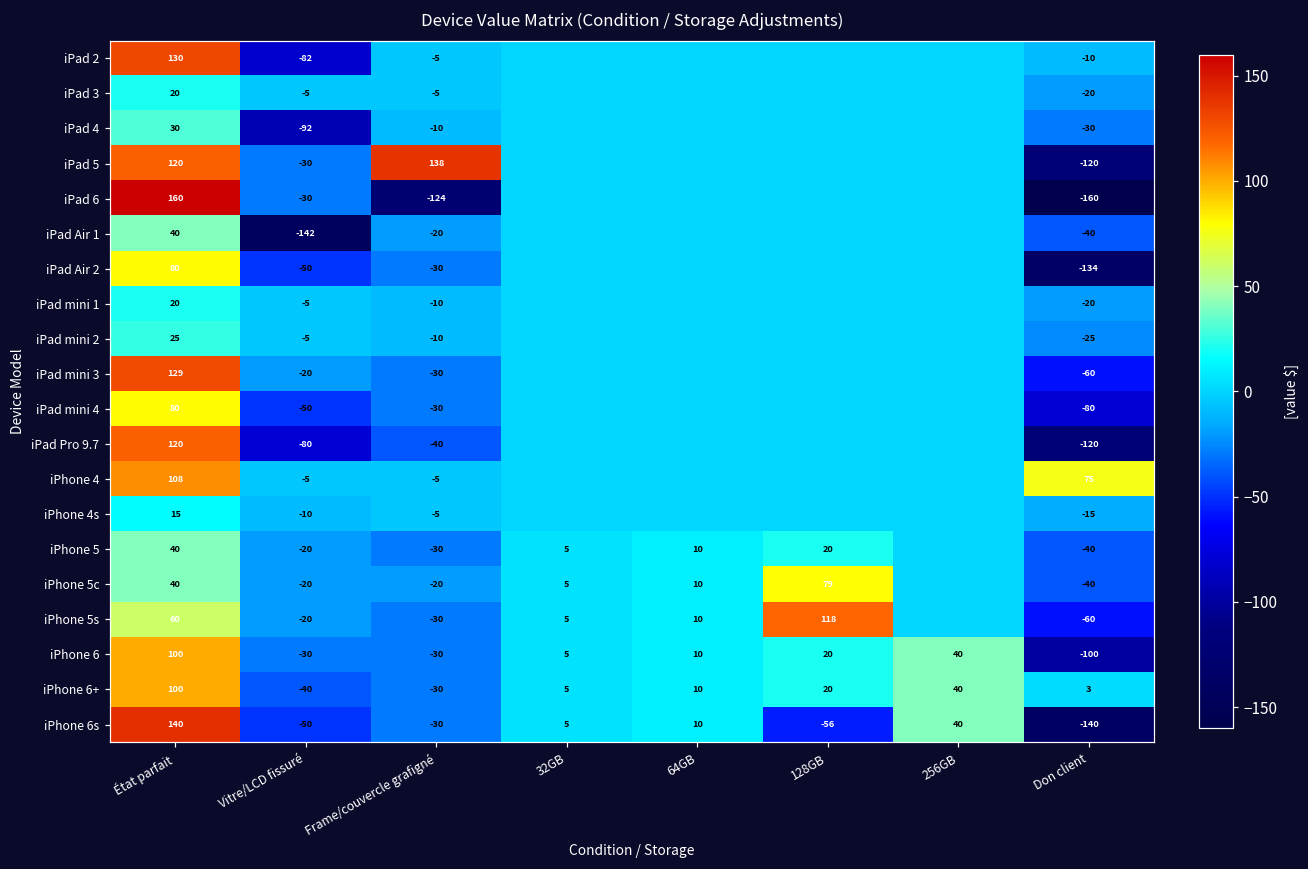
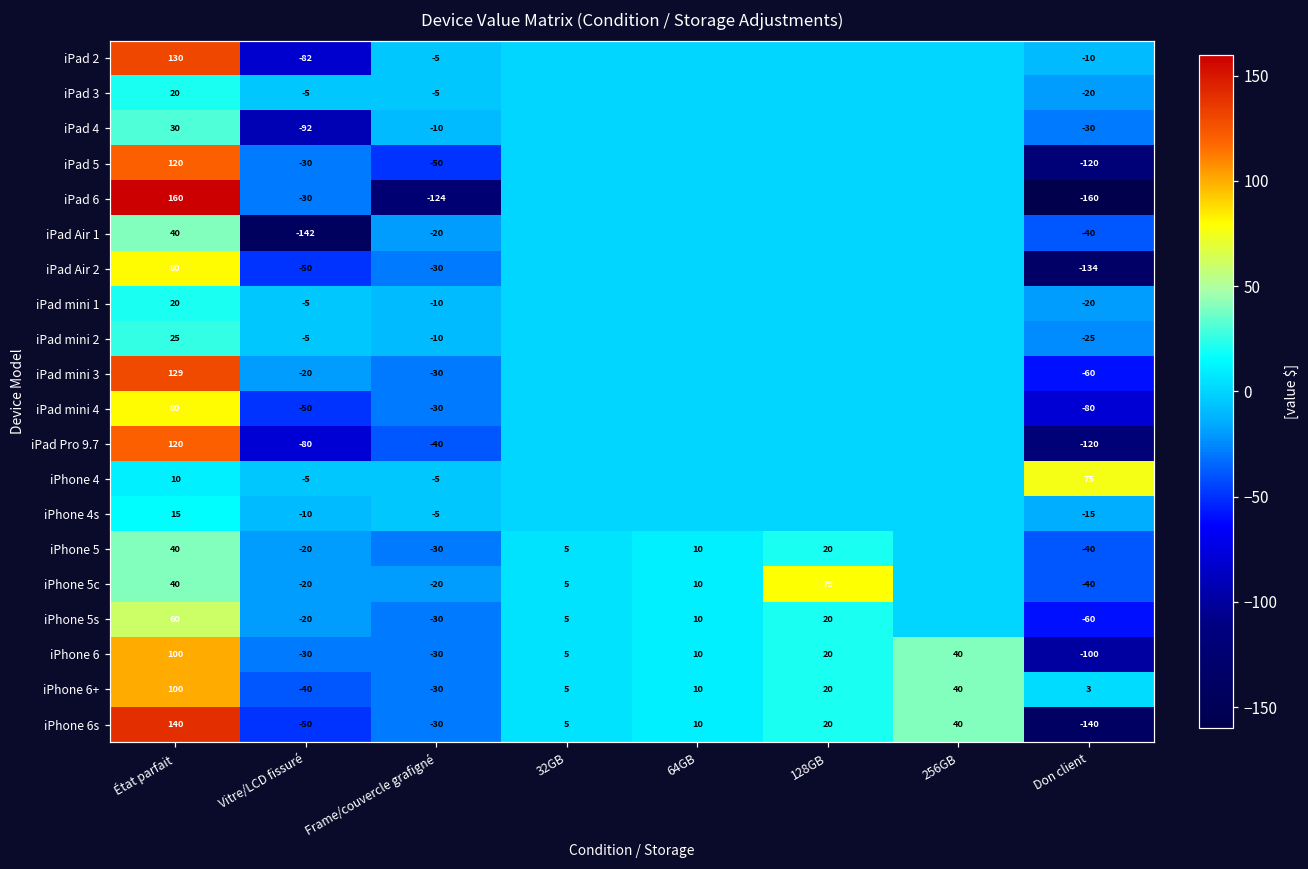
  {
    "iPad 2": {
      "État parfait": 130,
      "Vitre/LCD fissuré": -82,
      "Frame/couvercle grafigné": -5,
      "Don client": -10
    },
    "iPad 3": {
      "État parfait": 20,
      "Vitre/LCD fissuré": -5,
      "Frame/couvercle grafigné": -5,
      "Don client": -20
    },
    "iPad 4": {
      "État parfait": 30,
      "Vitre/LCD fissuré": -92,
      "Frame/couvercle grafigné": -10,
      "Don client": -30
    },
    "iPad 5": {
      "État parfait": 120,
      "Vitre/LCD fissuré": -30,
-     "Frame/couvercle grafigné": 138,
+     "Frame/couvercle grafigné": -50,
      "Don client": -120
    },
    "iPad 6": {
      "État parfait": 160,
      "Vitre/LCD fissuré": -30,
      "Frame/couvercle grafigné": -124,
      "Don client": -160
    },
    "iPad Air 1": {
      "État parfait": 40,
      "Vitre/LCD fissuré": -142,
      "Frame/couvercle grafigné": -20,
      "Don client": -40
    },
    "iPad Air 2": {
      "État parfait": 80,
      "Vitre/LCD fissuré": -50,
      "Frame/couvercle grafigné": -30,
      "Don client": -134
    },
    "iPad mini 1": {
      "État parfait": 20,
      "Vitre/LCD fissuré": -5,
      "Frame/couvercle grafigné": -10,
      "Don client": -20
    },
    "iPad mini 2": {
      "État parfait": 25,
      "Vitre/LCD fissuré": -5,
      "Frame/couvercle grafigné": -10,
      "Don client": -25
    },
    "iPad mini 3": {
      "État parfait": 129,
      "Vitre/LCD fissuré": -20,
      "Frame/couvercle grafigné": -30,
      "Don client": -60
    },
    "iPad mini 4": {
      "État parfait": 80,
      "Vitre/LCD fissuré": -50,
      "Frame/couvercle grafigné": -30,
      "Don client": -80
    },
    "iPad Pro 9.7": {
      "État parfait": 120,
      "Vitre/LCD fissuré": -80,
      "Frame/couvercle grafigné": -40,
      "Don client": -120
    },
    "iPhone 4": {
-     "État parfait": 108,
+     "État parfait": 10,
      "Vitre/LCD fissuré": -5,
      "Frame/couvercle grafigné": -5,
      "Don client": 75
    },
    "iPhone 4s": {
      "État parfait": 15,
      "Vitre/LCD fissuré": -10,
      "Frame/couvercle grafigné": -5,
      "Don client": -15
    },
    "iPhone 5": {
      "État parfait": 40,
      "Vitre/LCD fissuré": -20,
      "Frame/couvercle grafigné": -30,
      "32GB": 5,
      "64GB": 10,
      "128GB": 20,
      "Don client": -40
    },
    "iPhone 5c": {
      "État parfait": 40,
      "Vitre/LCD fissuré": -20,
      "Frame/couvercle grafigné": -20,
      "32GB": 5,
      "64GB": 10,
      "128GB": 79,
      "Don client": -40
    },
    "iPhone 5s": {
      "État parfait": 60,
      "Vitre/LCD fissuré": -20,
      "Frame/couvercle grafigné": -30,
      "32GB": 5,
      "64GB": 10,
-     "128GB": 118,
+     "128GB": 20,
      "Don client": -60
    },
    "iPhone 6": {
      "État parfait": 100,
      "Vitre/LCD fissuré": -30,
      "Frame/couvercle grafigné": -30,
      "32GB": 5,
      "64GB": 10,
      "128GB": 20,
      "256GB": 40,
      "Don client": -100
    },
    "iPhone 6+": {
      "État parfait": 100,
      "Vitre/LCD fissuré": -40,
      "Frame/couvercle grafigné": -30,
      "32GB": 5,
      "64GB": 10,
      "128GB": 20,
      "256GB": 40,
      "Don client": 3
    },
    "iPhone 6s": {
      "État parfait": 140,
      "Vitre/LCD fissuré": -50,
      "Frame/couvercle grafigné": -30,
      "32GB": 5,
      "64GB": 10,
-     "128GB": -56,
+     "128GB": 20,
      "256GB": 40,
      "Don client": -140
    }
  }
